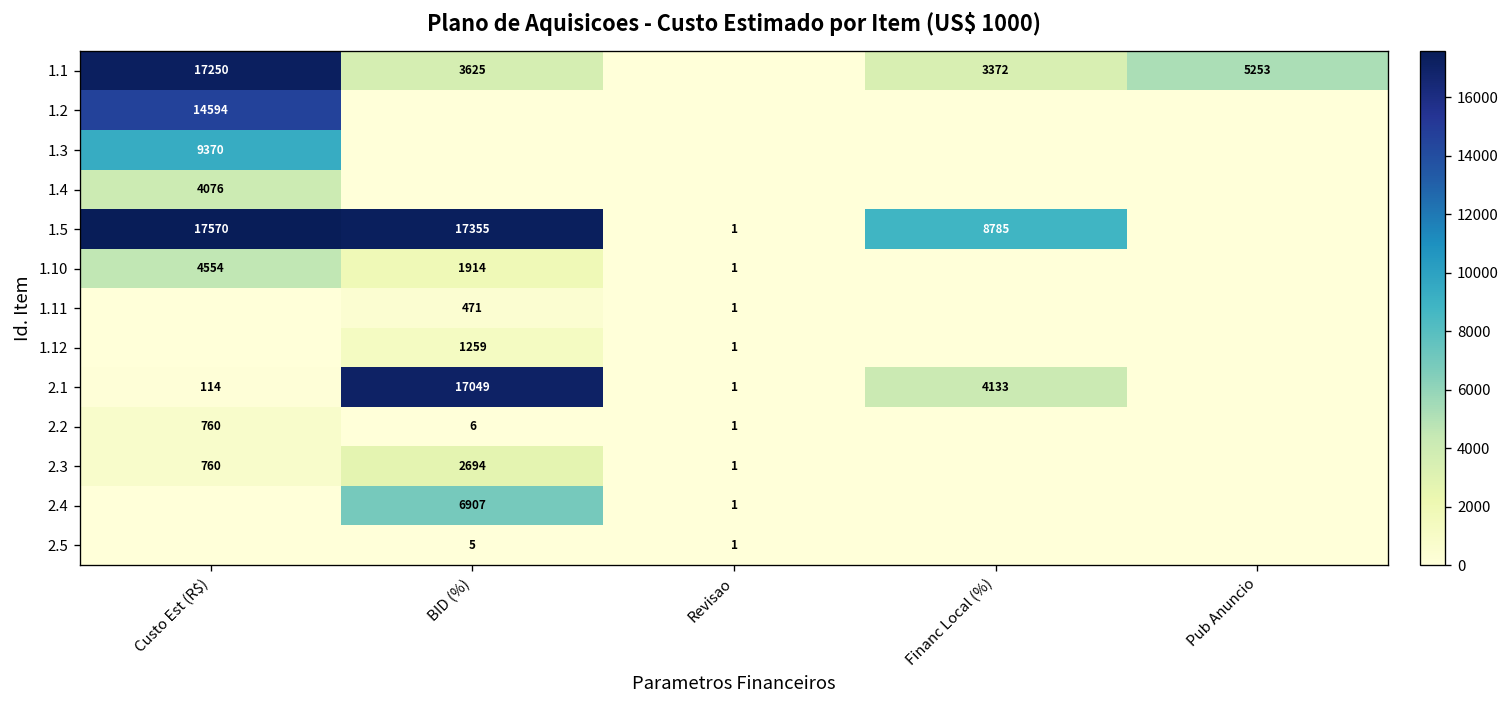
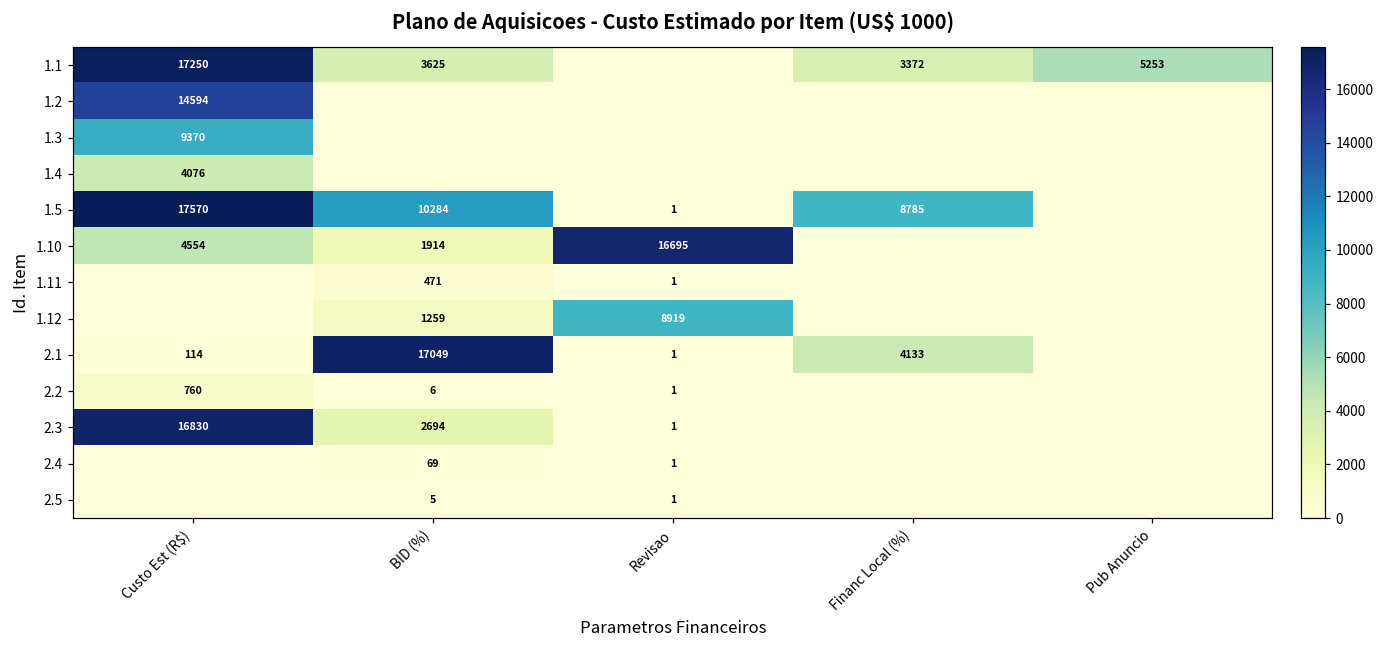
  {
    "1.1": {
      "Custo Est (R$)": 17250,
      "BID (%)": 3625,
      "Financ Local (%)": 3372,
      "Pub Anuncio": 5253
    },
    "1.2": {
      "Custo Est (R$)": 14594
    },
    "1.3": {
      "Custo Est (R$)": 9370
    },
    "1.4": {
      "Custo Est (R$)": 4076
    },
    "1.5": {
      "Custo Est (R$)": 17570,
-     "BID (%)": 17355,
+     "BID (%)": 10284,
      "Revisao": 1,
      "Financ Local (%)": 8785
    },
    "1.10": {
      "Custo Est (R$)": 4554,
      "BID (%)": 1914,
-     "Revisao": 1
+     "Revisao": 16695
    },
    "1.11": {
      "BID (%)": 471,
      "Revisao": 1
    },
    "1.12": {
      "BID (%)": 1259,
-     "Revisao": 1
+     "Revisao": 8919
    },
    "2.1": {
      "Custo Est (R$)": 114,
      "BID (%)": 17049,
      "Revisao": 1,
      "Financ Local (%)": 4133
    },
    "2.2": {
      "Custo Est (R$)": 760,
      "BID (%)": 6,
      "Revisao": 1
    },
    "2.3": {
-     "Custo Est (R$)": 760,
+     "Custo Est (R$)": 16830,
      "BID (%)": 2694,
      "Revisao": 1
    },
    "2.4": {
-     "BID (%)": 6907,
+     "BID (%)": 69,
      "Revisao": 1
    },
    "2.5": {
      "BID (%)": 5,
      "Revisao": 1
    }
  }
